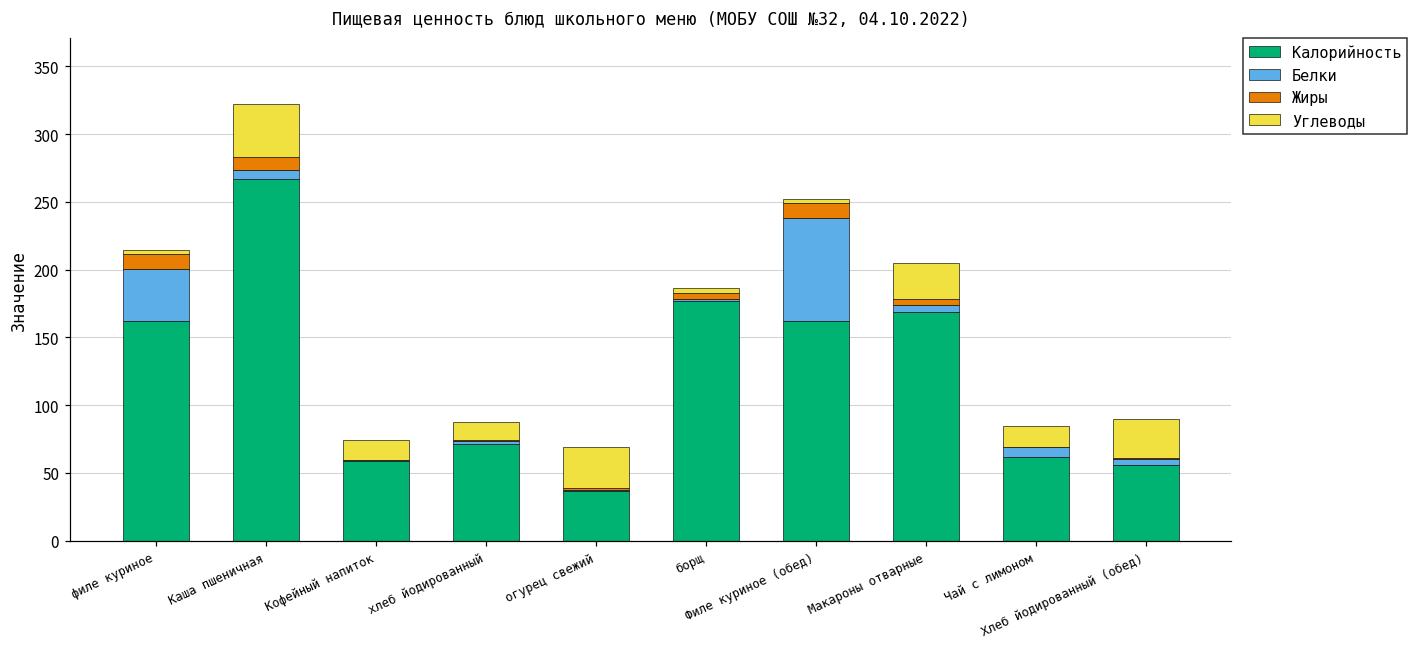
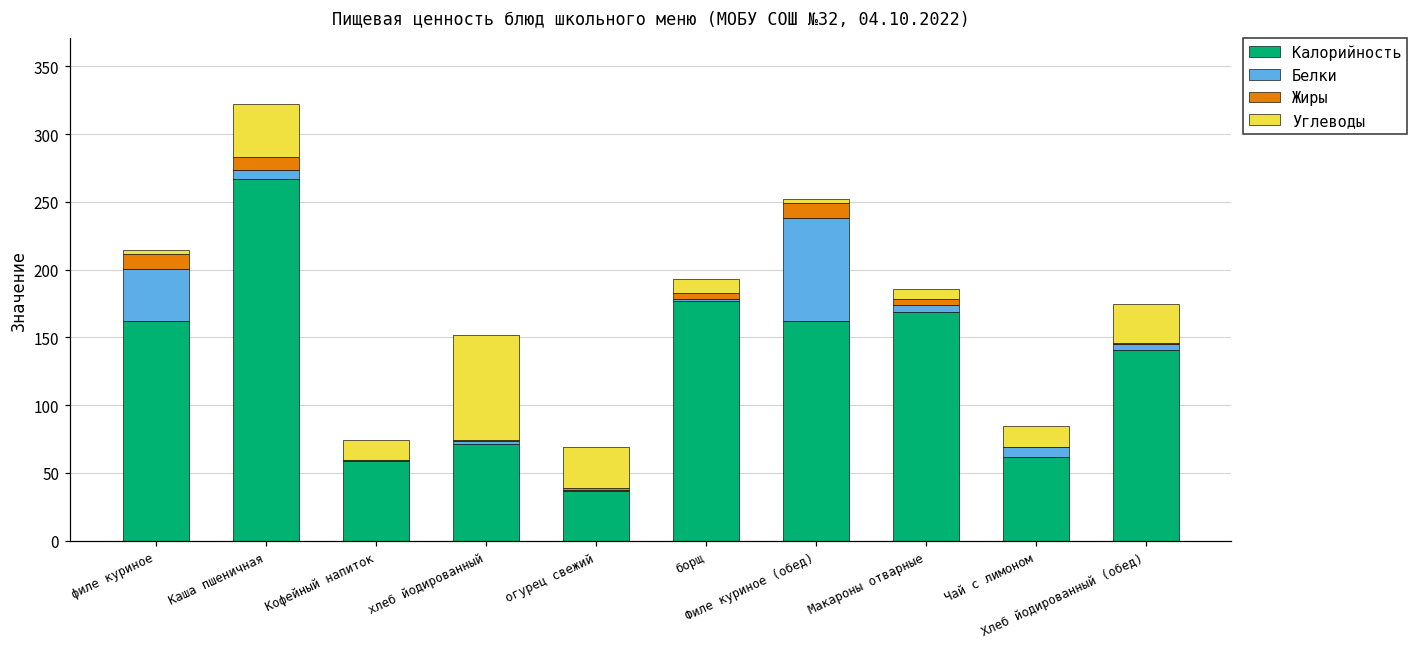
  {
    "Калорийность": {
      "филе куриное": 162,
      "Каша пшеничная": 267,
      "Кофейный напиток": 59,
      "хлеб йодированный": 71,
      "огурец свежий": 36,
      "борщ": 177,
      "Филе куриное (обед)": 162,
      "Макароны отварные": 168,
      "Чай с лимоном": 62,
-     "Хлеб йодированный (обед)": 55
+     "Хлеб йодированный (обед)": 140
    },
    "Белки": {
      "филе куриное": 39,
      "Каша пшеничная": 7,
      "хлеб йодированный": 2,
      "Филе куриное (обед)": 76,
      "Макароны отварные": 6,
      "Чай с лимоном": 7,
      "Хлеб йодированный (обед)": 5
    },
    "Жиры": {
      "филе куриное": 11,
      "Каша пшеничная": 9,
      "Кофейный напиток": 0,
      "борщ": 4,
      "Филе куриное (обед)": 11,
      "Макароны отварные": 5
    },
    "Углеводы": {
      "филе куриное": 3,
      "Каша пшеничная": 39,
      "Кофейный напиток": 15,
-     "хлеб йодированный": 14,
+     "хлеб йодированный": 78,
      "огурец свежий": 30,
-     "борщ": 4,
+     "борщ": 11,
      "Филе куриное (обед)": 3,
-     "Макароны отварные": 26,
+     "Макароны отварные": 7,
      "Чай с лимоном": 15,
      "Хлеб йодированный (обед)": 29
    }
  }
